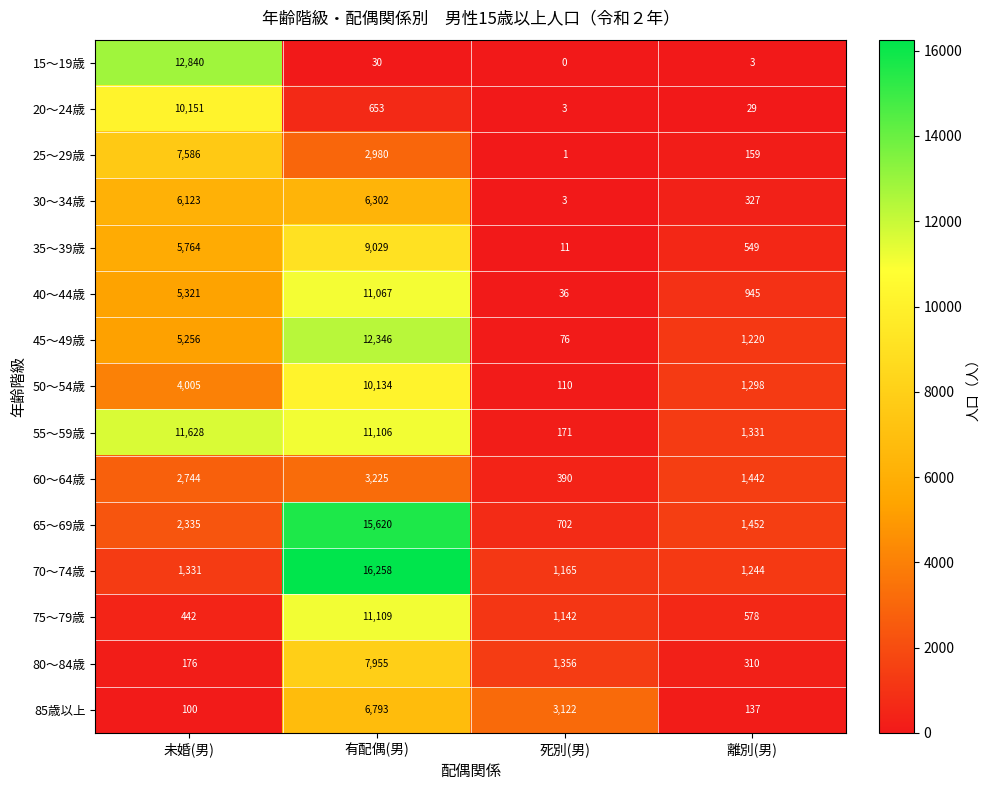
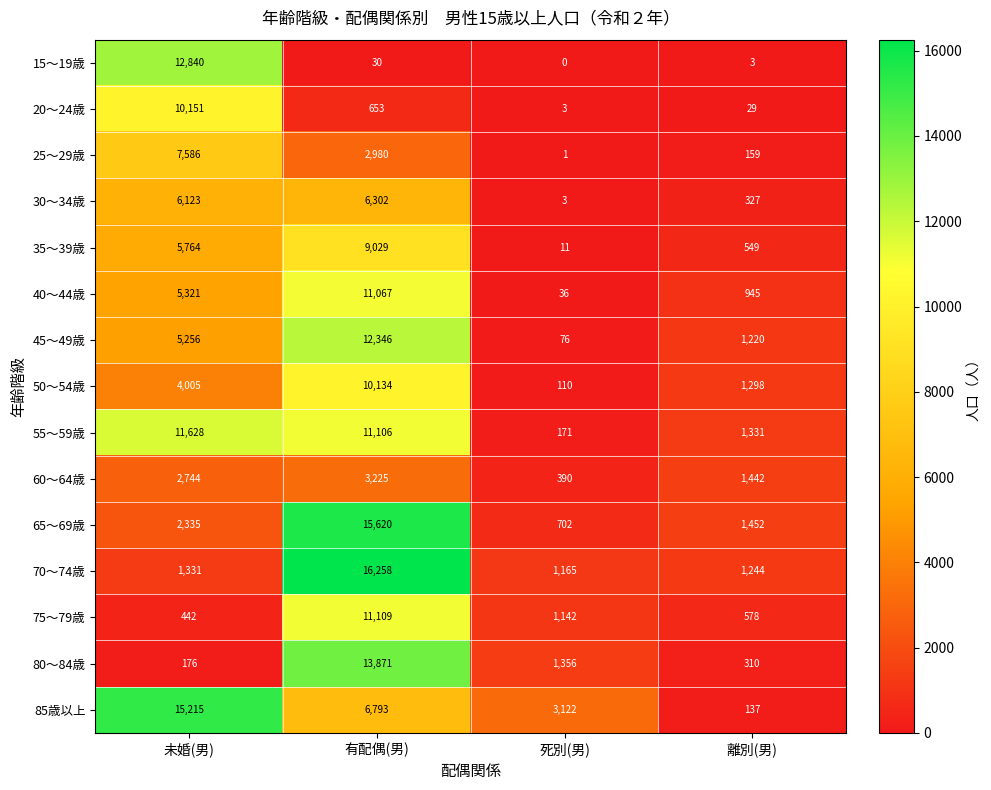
  {
    "15～19歳": {
      "未婚(男)": "12,840",
      "有配偶(男)": "30",
      "死別(男)": "0",
      "離別(男)": "3"
    },
    "20～24歳": {
      "未婚(男)": "10,151",
      "有配偶(男)": "653",
      "死別(男)": "3",
      "離別(男)": "29"
    },
    "25～29歳": {
      "未婚(男)": "7,586",
      "有配偶(男)": "2,980",
      "死別(男)": "1",
      "離別(男)": "159"
    },
    "30～34歳": {
      "未婚(男)": "6,123",
      "有配偶(男)": "6,302",
      "死別(男)": "3",
      "離別(男)": "327"
    },
    "35～39歳": {
      "未婚(男)": "5,764",
      "有配偶(男)": "9,029",
      "死別(男)": "11",
      "離別(男)": "549"
    },
    "40～44歳": {
      "未婚(男)": "5,321",
      "有配偶(男)": "11,067",
      "死別(男)": "36",
      "離別(男)": "945"
    },
    "45～49歳": {
      "未婚(男)": "5,256",
      "有配偶(男)": "12,346",
      "死別(男)": "76",
      "離別(男)": "1,220"
    },
    "50～54歳": {
      "未婚(男)": "4,005",
      "有配偶(男)": "10,134",
      "死別(男)": "110",
      "離別(男)": "1,298"
    },
    "55～59歳": {
      "未婚(男)": "11,628",
      "有配偶(男)": "11,106",
      "死別(男)": "171",
      "離別(男)": "1,331"
    },
    "60～64歳": {
      "未婚(男)": "2,744",
      "有配偶(男)": "3,225",
      "死別(男)": "390",
      "離別(男)": "1,442"
    },
    "65～69歳": {
      "未婚(男)": "2,335",
      "有配偶(男)": "15,620",
      "死別(男)": "702",
      "離別(男)": "1,452"
    },
    "70～74歳": {
      "未婚(男)": "1,331",
      "有配偶(男)": "16,258",
      "死別(男)": "1,165",
      "離別(男)": "1,244"
    },
    "75～79歳": {
      "未婚(男)": "442",
      "有配偶(男)": "11,109",
      "死別(男)": "1,142",
      "離別(男)": "578"
    },
    "80～84歳": {
      "未婚(男)": "176",
-     "有配偶(男)": "7,955",
+     "有配偶(男)": "13,871",
      "死別(男)": "1,356",
      "離別(男)": "310"
    },
    "85歳以上": {
-     "未婚(男)": "100",
+     "未婚(男)": "15,215",
      "有配偶(男)": "6,793",
      "死別(男)": "3,122",
      "離別(男)": "137"
    }
  }
